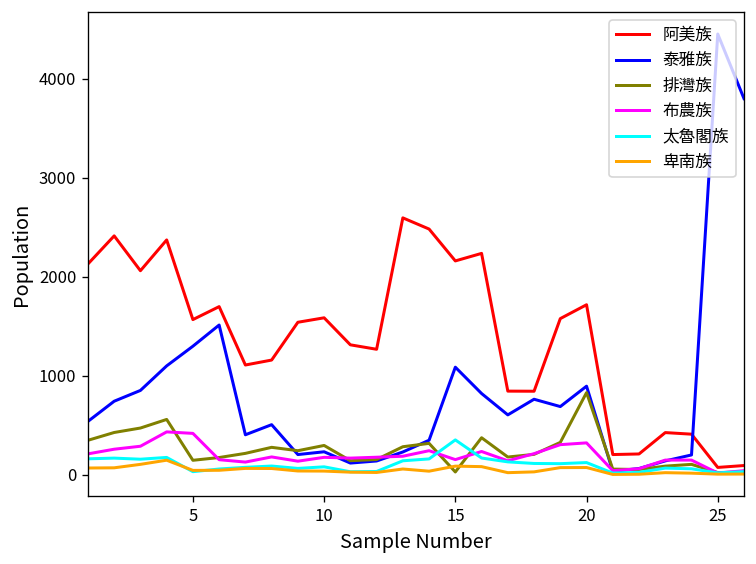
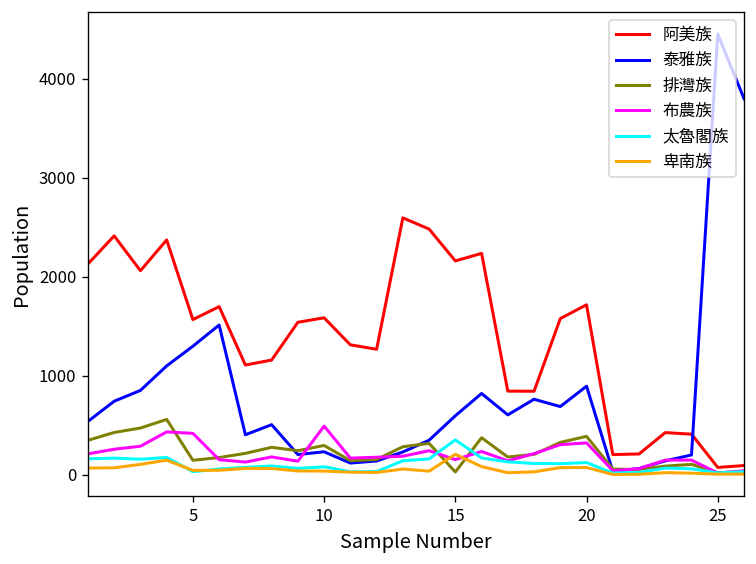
  {
    "阿美族": {
      "5": 1600,
      "10": 1600,
      "15": 2200,
      "20": 1700,
      "25": 100
    },
    "泰雅族": {
      "5": 1300,
      "10": 200,
-     "15": 1100,
+     "15": 600,
      "20": 900
    },
    "排灣族": {
      "5": 100,
      "10": 300,
      "15": 0,
-     "20": 800
+     "20": 400
    },
    "布農族": {
      "5": 400,
-     "10": 200,
+     "10": 500,
      "15": 200,
      "20": 300
    },
    "太魯閣族": {
      "10": 100,
      "15": 400,
      "20": 100
    },
    "卑南族": {
      "10": 0,
-     "15": 100,
+     "15": 200,
      "20": 100
    }
  }
